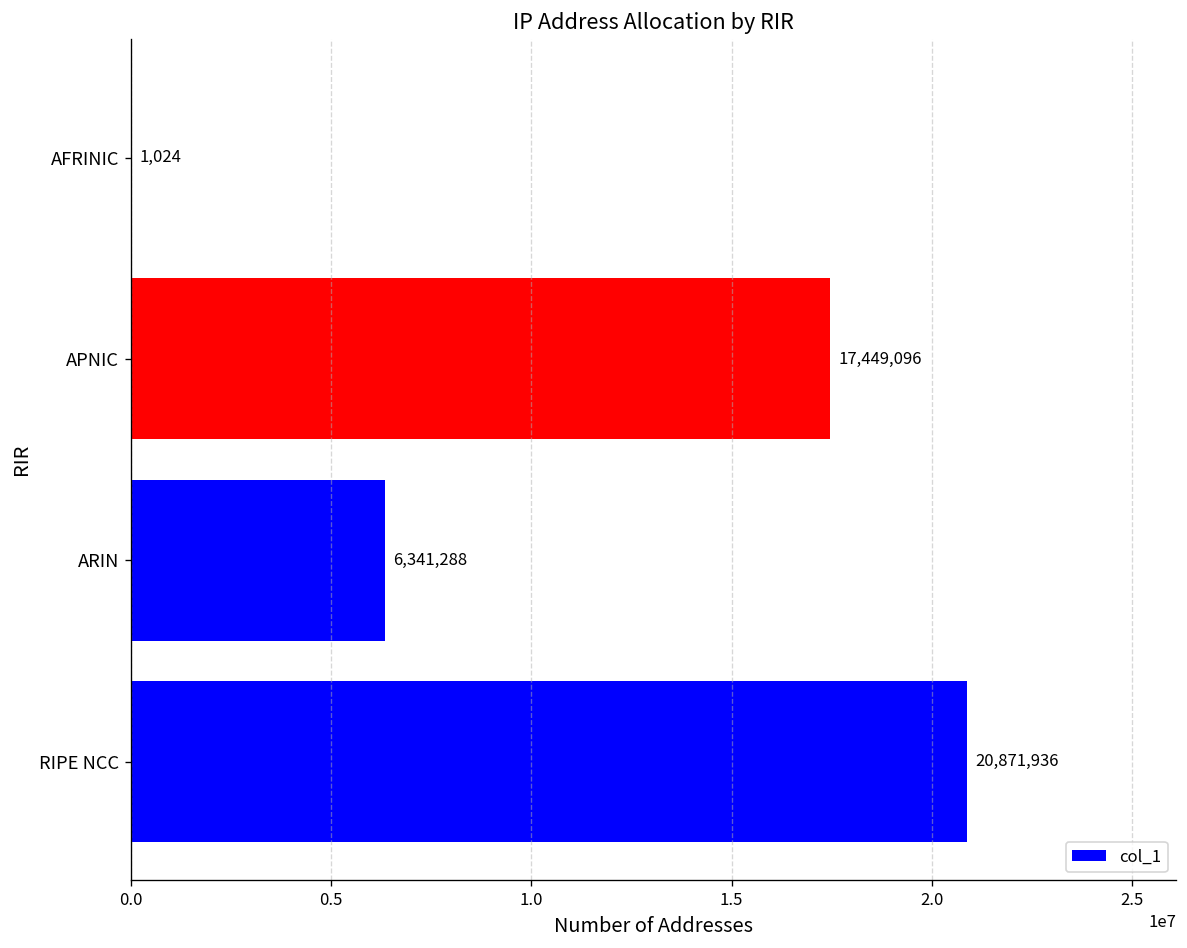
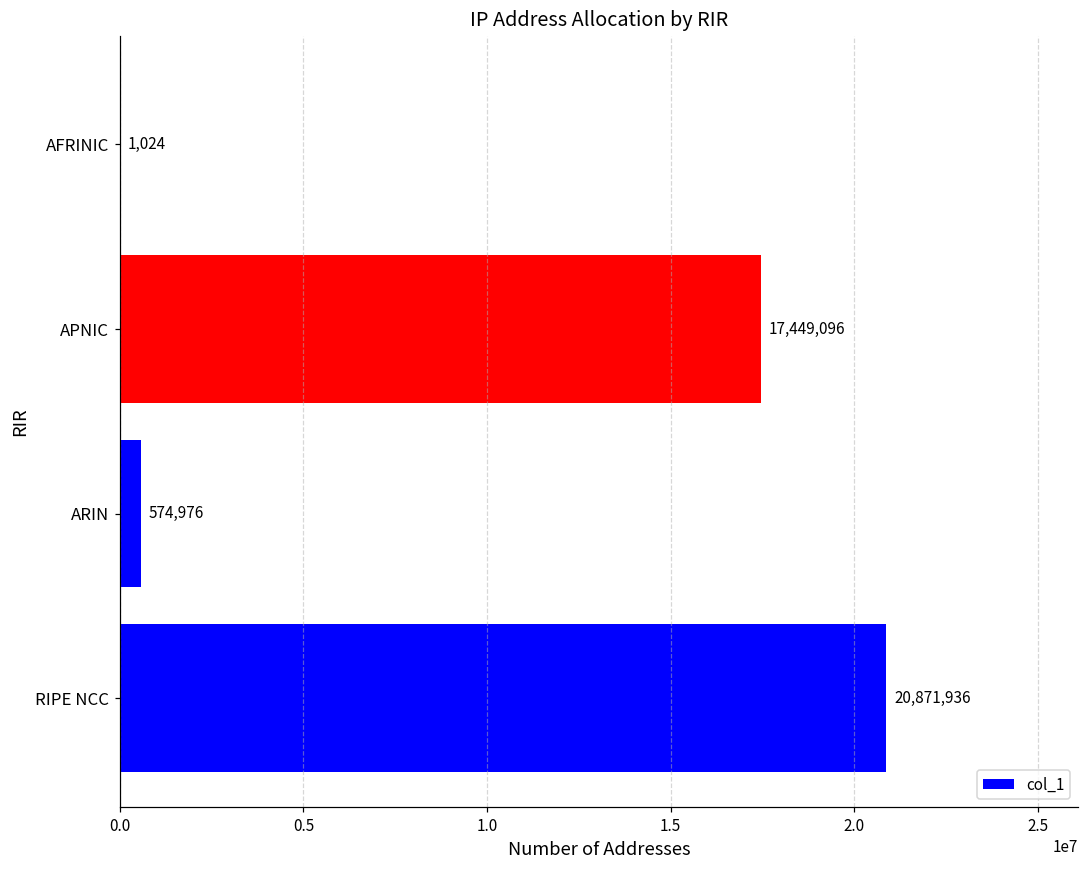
  {
    "AFRINIC": "1,024",
    "APNIC": "17,449,096",
-   "ARIN": "6,341,288",
+   "ARIN": "574,976",
    "RIPE NCC": "20,871,936"
  }
